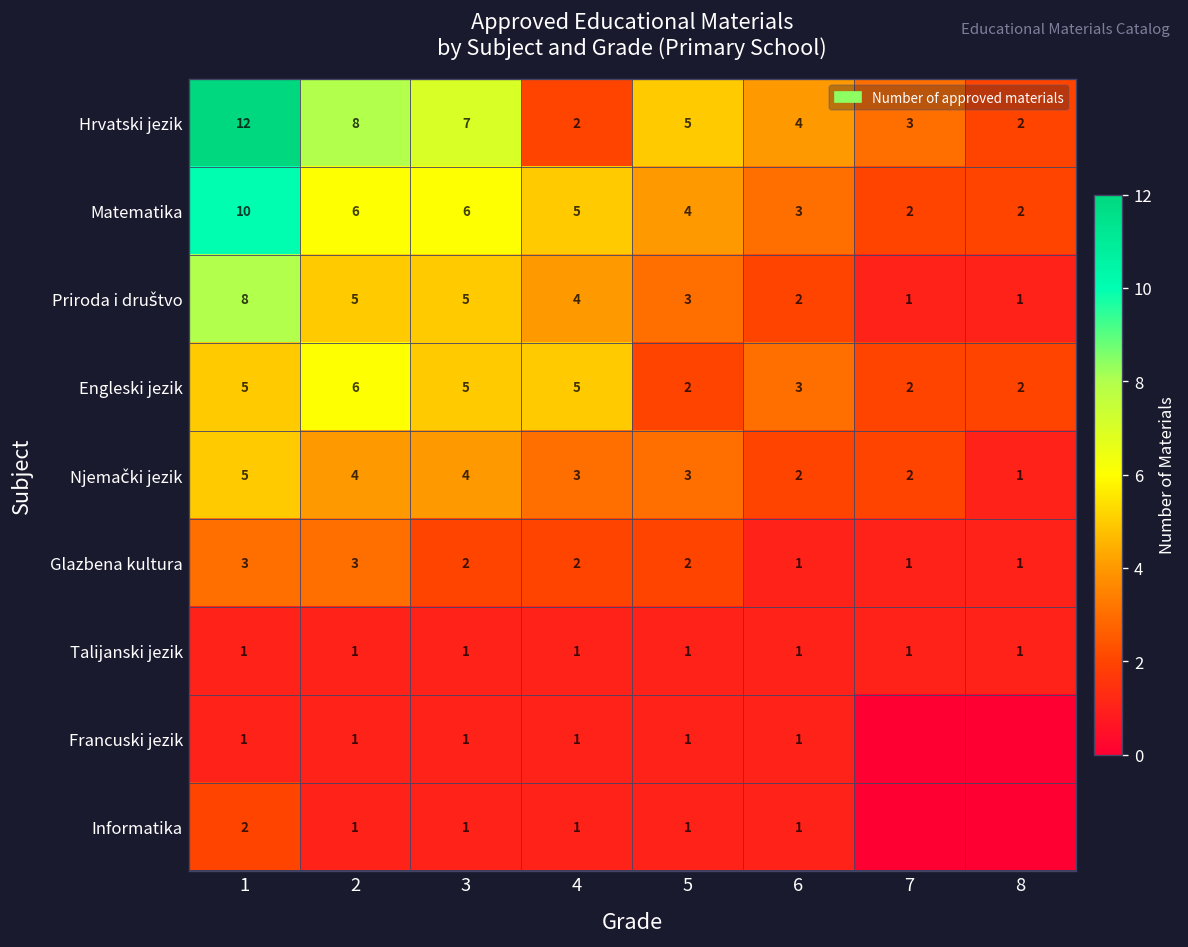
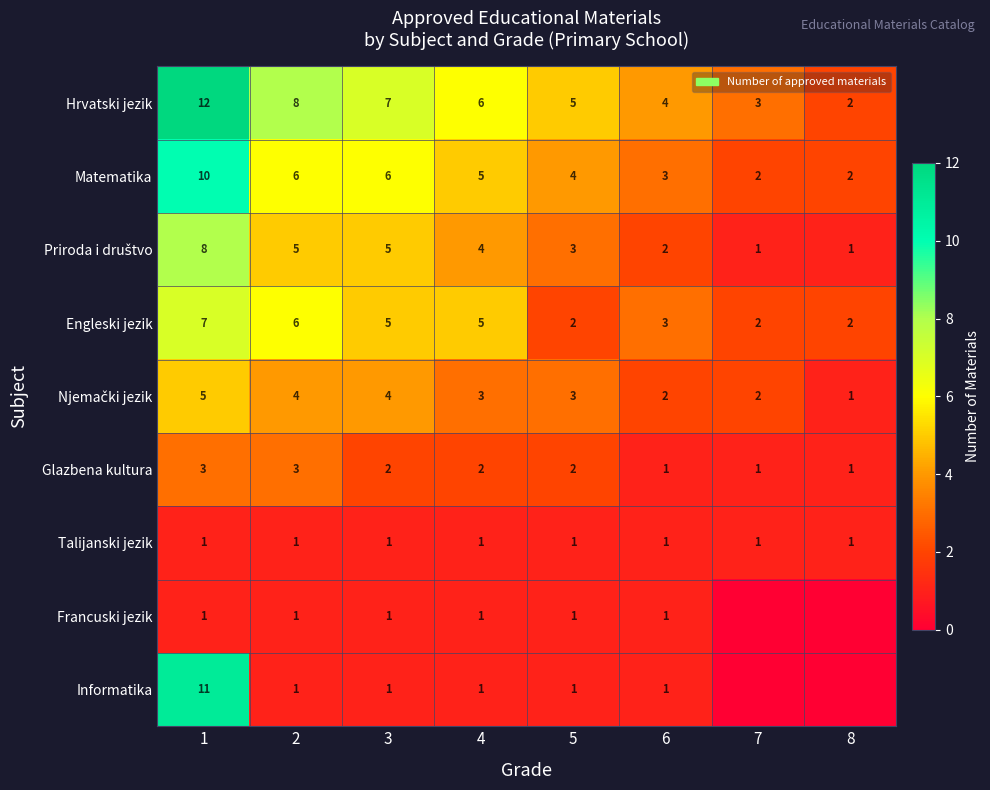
  {
    "Hrvatski jezik": {
      "1": 12,
      "2": 8,
      "3": 7,
-     "4": 2,
+     "4": 6,
      "5": 5,
      "6": 4,
      "7": 3,
      "8": 2
    },
    "Matematika": {
      "1": 10,
      "2": 6,
      "3": 6,
      "4": 5,
      "5": 4,
      "6": 3,
      "7": 2,
      "8": 2
    },
    "Priroda i društvo": {
      "1": 8,
      "2": 5,
      "3": 5,
      "4": 4,
      "5": 3,
      "6": 2,
      "7": 1,
      "8": 1
    },
    "Engleski jezik": {
-     "1": 5,
+     "1": 7,
      "2": 6,
      "3": 5,
      "4": 5,
      "5": 2,
      "6": 3,
      "7": 2,
      "8": 2
    },
    "Njemački jezik": {
      "1": 5,
      "2": 4,
      "3": 4,
      "4": 3,
      "5": 3,
      "6": 2,
      "7": 2,
      "8": 1
    },
    "Glazbena kultura": {
      "1": 3,
      "2": 3,
      "3": 2,
      "4": 2,
      "5": 2,
      "6": 1,
      "7": 1,
      "8": 1
    },
    "Talijanski jezik": {
      "1": 1,
      "2": 1,
      "3": 1,
      "4": 1,
      "5": 1,
      "6": 1,
      "7": 1,
      "8": 1
    },
    "Francuski jezik": {
      "1": 1,
      "2": 1,
      "3": 1,
      "4": 1,
      "5": 1,
      "6": 1
    },
    "Informatika": {
-     "1": 2,
+     "1": 11,
      "2": 1,
      "3": 1,
      "4": 1,
      "5": 1,
      "6": 1
    }
  }
